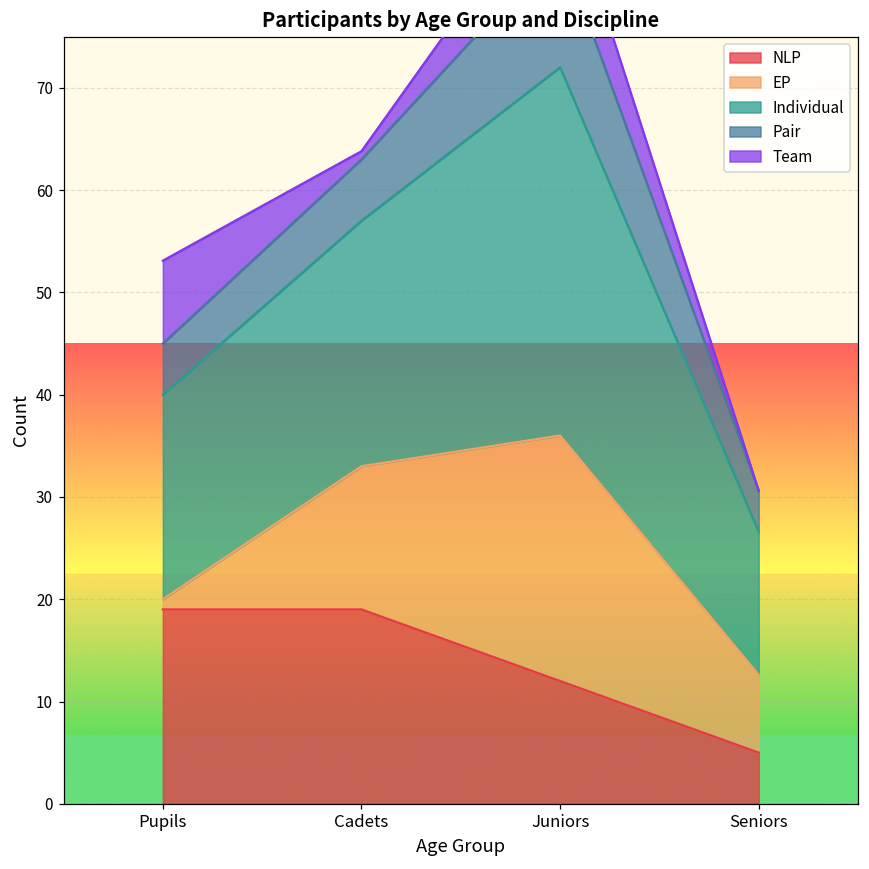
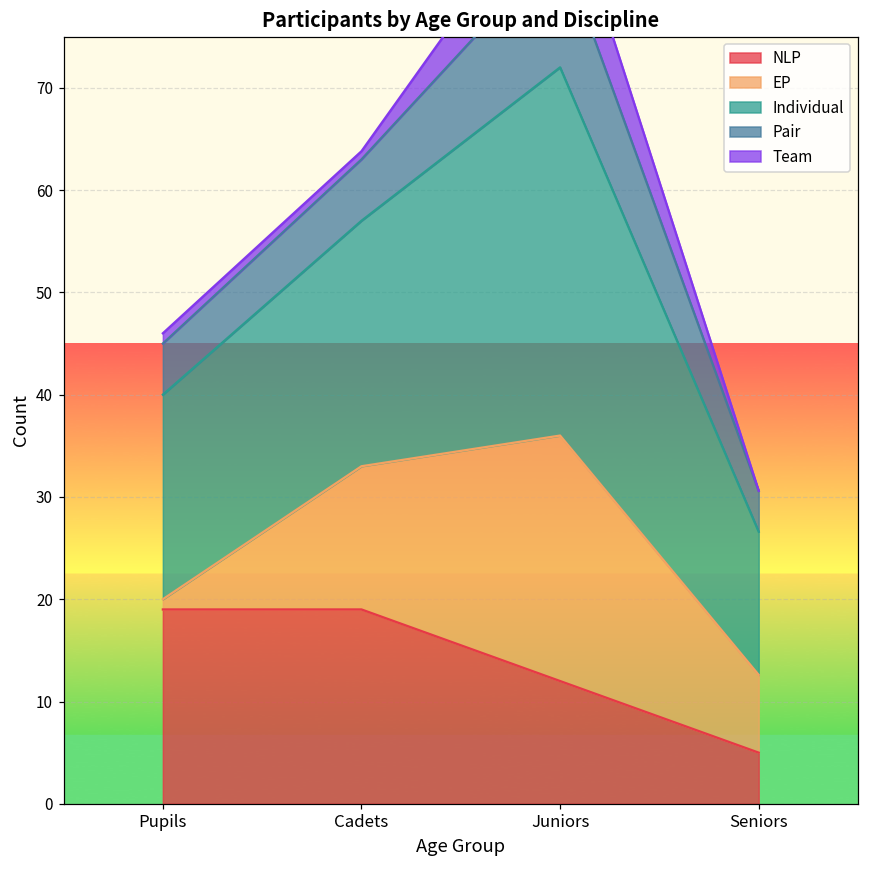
  {
    "NLP": {
      "Pupils": 19,
      "Cadets": 19,
      "Juniors": 12,
      "Seniors": 5
    },
    "EP": {
      "Pupils": 1,
      "Cadets": 14,
      "Juniors": 24,
      "Seniors": 8
    },
    "Team": {
-     "Pupils": 8,
+     "Pupils": 1,
      "Cadets": 1
    }
  }
